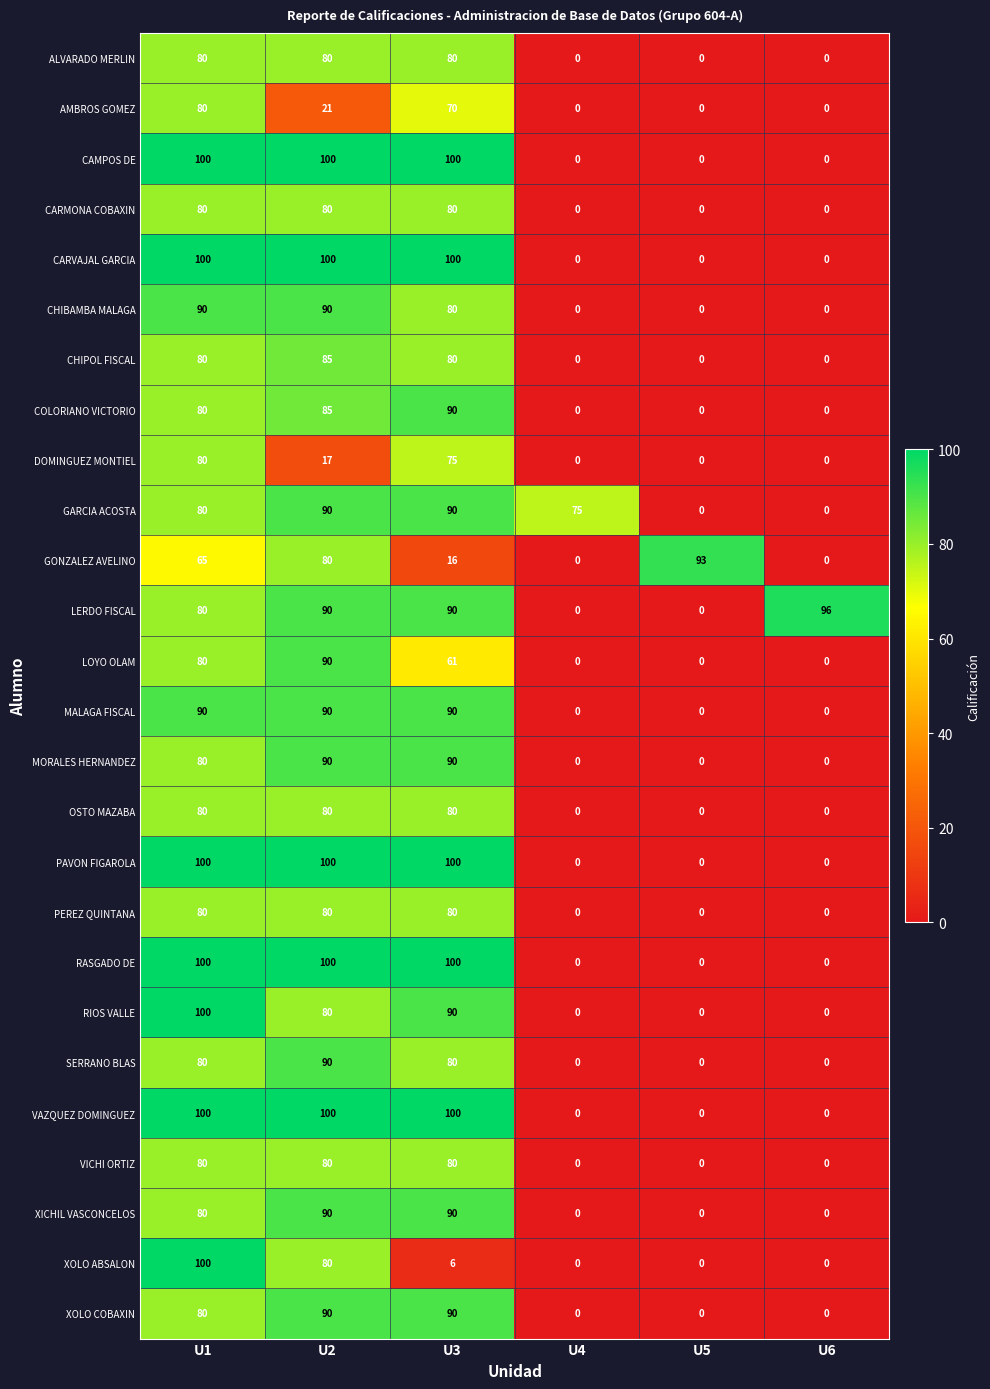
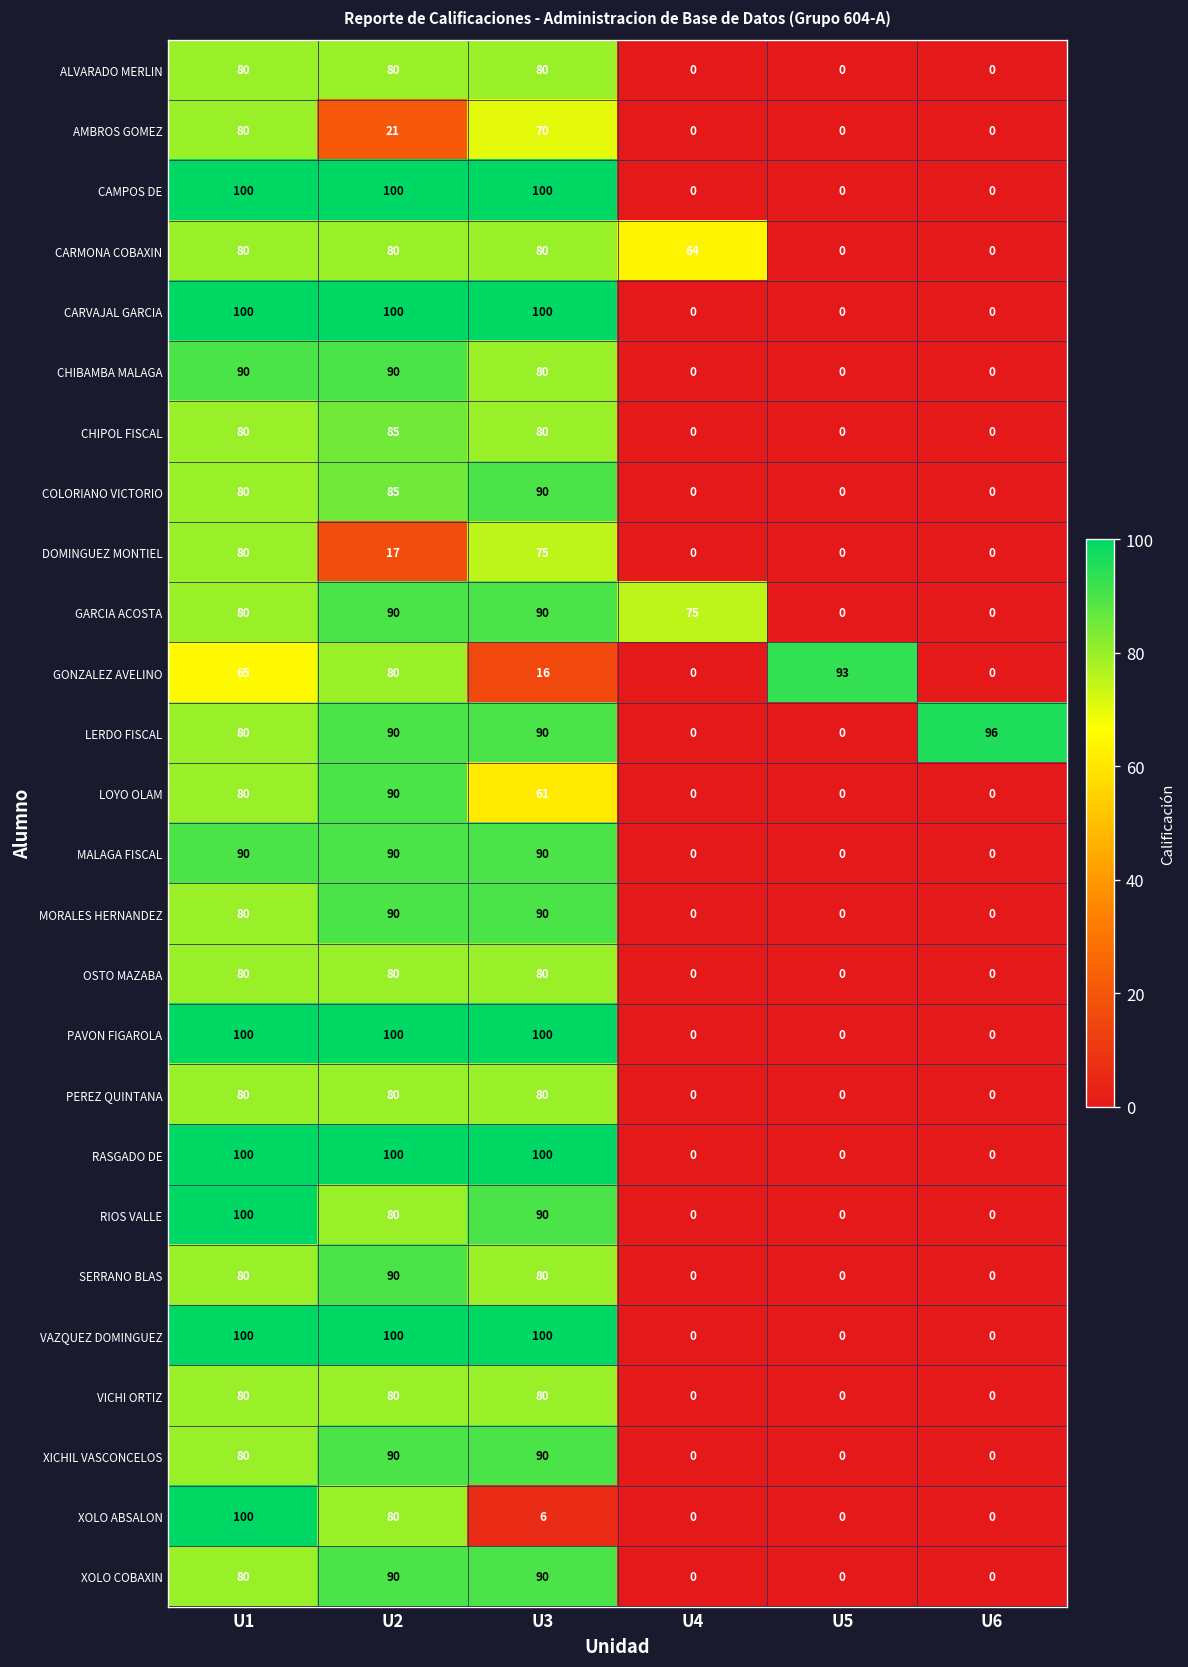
  {
    "ALVARADO MERLIN": {
      "U1": 80,
      "U2": 80,
      "U3": 80,
      "U4": 0,
      "U5": 0,
      "U6": 0
    },
    "AMBROS GOMEZ": {
      "U1": 80,
      "U2": 21,
      "U3": 70,
      "U4": 0,
      "U5": 0,
      "U6": 0
    },
    "CAMPOS DE": {
      "U1": 100,
      "U2": 100,
      "U3": 100,
      "U4": 0,
      "U5": 0,
      "U6": 0
    },
    "CARMONA COBAXIN": {
      "U1": 80,
      "U2": 80,
      "U3": 80,
-     "U4": 0,
+     "U4": 64,
      "U5": 0,
      "U6": 0
    },
    "CARVAJAL GARCIA": {
      "U1": 100,
      "U2": 100,
      "U3": 100,
      "U4": 0,
      "U5": 0,
      "U6": 0
    },
    "CHIBAMBA MALAGA": {
      "U1": 90,
      "U2": 90,
      "U3": 80,
      "U4": 0,
      "U5": 0,
      "U6": 0
    },
    "CHIPOL FISCAL": {
      "U1": 80,
      "U2": 85,
      "U3": 80,
      "U4": 0,
      "U5": 0,
      "U6": 0
    },
    "COLORIANO VICTORIO": {
      "U1": 80,
      "U2": 85,
      "U3": 90,
      "U4": 0,
      "U5": 0,
      "U6": 0
    },
    "DOMINGUEZ MONTIEL": {
      "U1": 80,
      "U2": 17,
      "U3": 75,
      "U4": 0,
      "U5": 0,
      "U6": 0
    },
    "GARCIA ACOSTA": {
      "U1": 80,
      "U2": 90,
      "U3": 90,
      "U4": 75,
      "U5": 0,
      "U6": 0
    },
    "GONZALEZ AVELINO": {
      "U1": 65,
      "U2": 80,
      "U3": 16,
      "U4": 0,
      "U5": 93,
      "U6": 0
    },
    "LERDO FISCAL": {
      "U1": 80,
      "U2": 90,
      "U3": 90,
      "U4": 0,
      "U5": 0,
      "U6": 96
    },
    "LOYO OLAM": {
      "U1": 80,
      "U2": 90,
      "U3": 61,
      "U4": 0,
      "U5": 0,
      "U6": 0
    },
    "MALAGA FISCAL": {
      "U1": 90,
      "U2": 90,
      "U3": 90,
      "U4": 0,
      "U5": 0,
      "U6": 0
    },
    "MORALES HERNANDEZ": {
      "U1": 80,
      "U2": 90,
      "U3": 90,
      "U4": 0,
      "U5": 0,
      "U6": 0
    },
    "OSTO MAZABA": {
      "U1": 80,
      "U2": 80,
      "U3": 80,
      "U4": 0,
      "U5": 0,
      "U6": 0
    },
    "PAVON FIGAROLA": {
      "U1": 100,
      "U2": 100,
      "U3": 100,
      "U4": 0,
      "U5": 0,
      "U6": 0
    },
    "PEREZ QUINTANA": {
      "U1": 80,
      "U2": 80,
      "U3": 80,
      "U4": 0,
      "U5": 0,
      "U6": 0
    },
    "RASGADO DE": {
      "U1": 100,
      "U2": 100,
      "U3": 100,
      "U4": 0,
      "U5": 0,
      "U6": 0
    },
    "RIOS VALLE": {
      "U1": 100,
      "U2": 80,
      "U3": 90,
      "U4": 0,
      "U5": 0,
      "U6": 0
    },
    "SERRANO BLAS": {
      "U1": 80,
      "U2": 90,
      "U3": 80,
      "U4": 0,
      "U5": 0,
      "U6": 0
    },
    "VAZQUEZ DOMINGUEZ": {
      "U1": 100,
      "U2": 100,
      "U3": 100,
      "U4": 0,
      "U5": 0,
      "U6": 0
    },
    "VICHI ORTIZ": {
      "U1": 80,
      "U2": 80,
      "U3": 80,
      "U4": 0,
      "U5": 0,
      "U6": 0
    },
    "XICHIL VASCONCELOS": {
      "U1": 80,
      "U2": 90,
      "U3": 90,
      "U4": 0,
      "U5": 0,
      "U6": 0
    },
    "XOLO ABSALON": {
      "U1": 100,
      "U2": 80,
      "U3": 6,
      "U4": 0,
      "U5": 0,
      "U6": 0
    },
    "XOLO COBAXIN": {
      "U1": 80,
      "U2": 90,
      "U3": 90,
      "U4": 0,
      "U5": 0,
      "U6": 0
    }
  }
